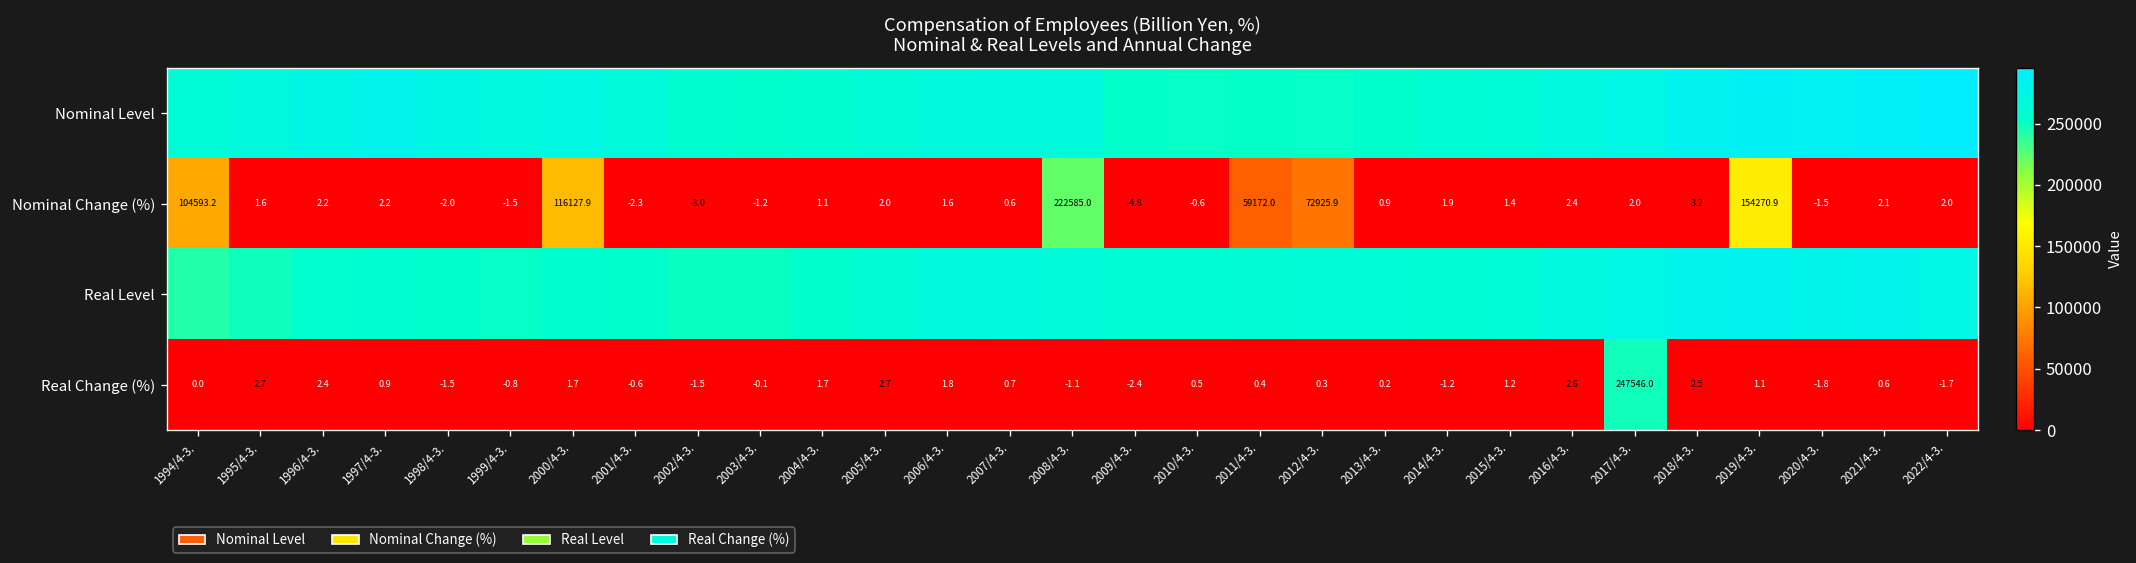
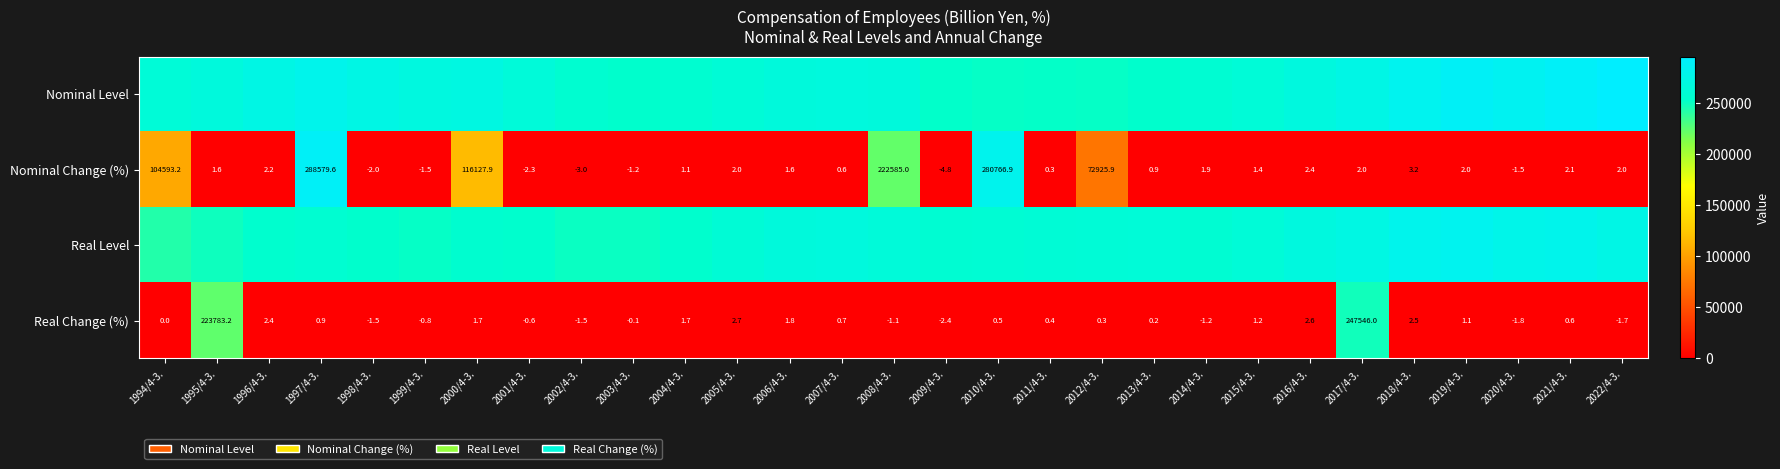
  {
    "Nominal Change (%)": {
      "1994/4-3.": 104593.2,
      "1995/4-3.": 1.6,
      "1996/4-3.": 2.2,
-     "1997/4-3.": 2.2,
+     "1997/4-3.": 288579.6,
      "1998/4-3.": -2.0,
      "1999/4-3.": -1.5,
      "2000/4-3.": 116127.9,
      "2001/4-3.": -2.3,
      "2002/4-3.": -3.0,
      "2003/4-3.": -1.2,
      "2004/4-3.": 1.1,
      "2005/4-3.": 2.0,
      "2006/4-3.": 1.6,
      "2007/4-3.": 0.6,
      "2008/4-3.": 222585.0,
      "2009/4-3.": -4.8,
-     "2010/4-3.": -0.6,
-     "2011/4-3.": 59172.0,
+     "2010/4-3.": 280766.9,
+     "2011/4-3.": 0.3,
      "2012/4-3.": 72925.9,
      "2013/4-3.": 0.9,
      "2014/4-3.": 1.9,
      "2015/4-3.": 1.4,
      "2016/4-3.": 2.4,
      "2017/4-3.": 2.0,
      "2018/4-3.": 3.2,
-     "2019/4-3.": 154270.9,
+     "2019/4-3.": 2.0,
      "2020/4-3.": -1.5,
      "2021/4-3.": 2.1,
      "2022/4-3.": 2.0
    },
    "Real Change (%)": {
      "1994/4-3.": 0.0,
-     "1995/4-3.": 2.7,
+     "1995/4-3.": 223783.2,
      "1996/4-3.": 2.4,
      "1997/4-3.": 0.9,
      "1998/4-3.": -1.5,
      "1999/4-3.": -0.8,
      "2000/4-3.": 1.7,
      "2001/4-3.": -0.6,
      "2002/4-3.": -1.5,
      "2003/4-3.": -0.1,
      "2004/4-3.": 1.7,
      "2005/4-3.": 2.7,
      "2006/4-3.": 1.8,
      "2007/4-3.": 0.7,
      "2008/4-3.": -1.1,
      "2009/4-3.": -2.4,
      "2010/4-3.": 0.5,
      "2011/4-3.": 0.4,
      "2012/4-3.": 0.3,
      "2013/4-3.": 0.2,
      "2014/4-3.": -1.2,
      "2015/4-3.": 1.2,
      "2016/4-3.": 2.6,
      "2017/4-3.": 247546.0,
      "2018/4-3.": 2.5,
      "2019/4-3.": 1.1,
      "2020/4-3.": -1.8,
      "2021/4-3.": 0.6,
      "2022/4-3.": -1.7
    }
  }
